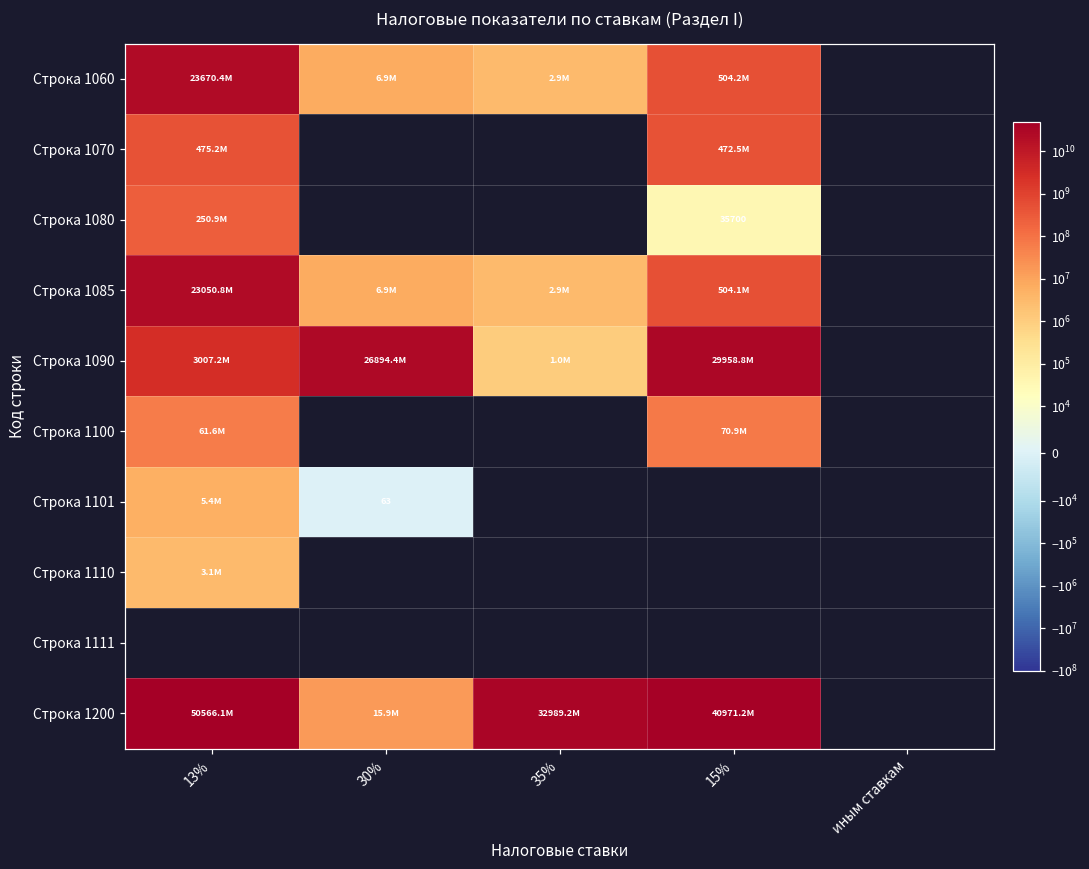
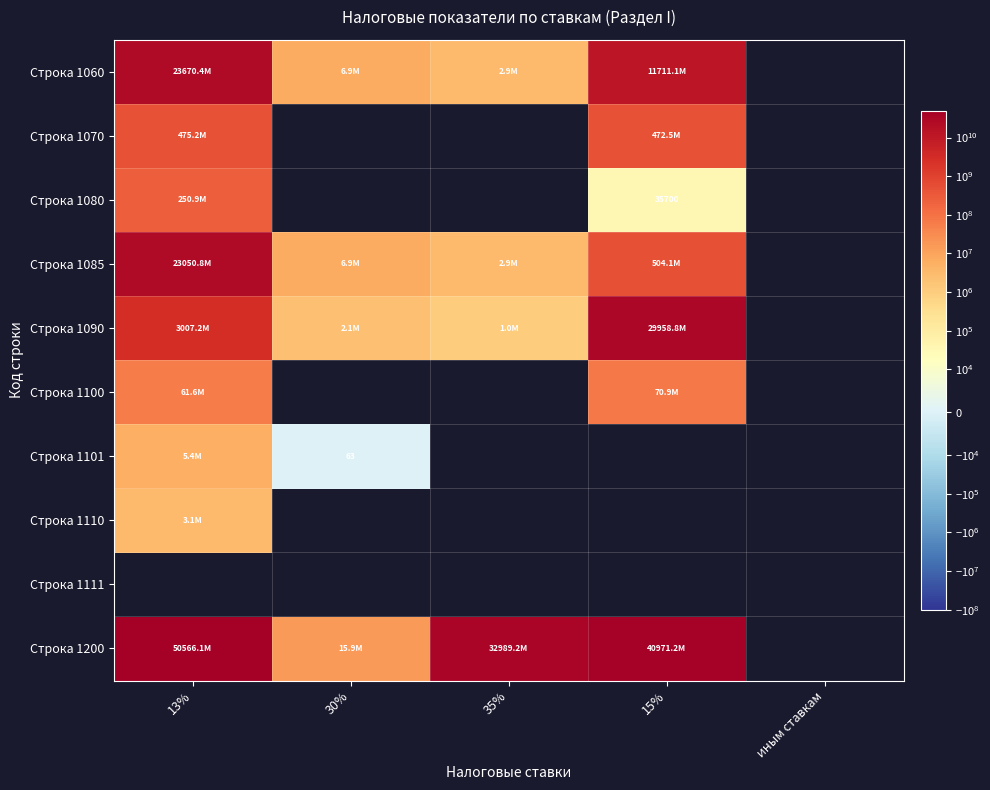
  {
    "Строка 1060": {
      "13%": "23670.4M",
      "30%": "6.9M",
      "35%": "2.9M",
-     "15%": "504.2M"
+     "15%": "11711.1M"
    },
    "Строка 1070": {
      "13%": "475.2M",
      "15%": "472.5M"
    },
    "Строка 1080": {
      "13%": "250.9M",
      "15%": "35700"
    },
    "Строка 1085": {
      "13%": "23050.8M",
      "30%": "6.9M",
      "35%": "2.9M",
      "15%": "504.1M"
    },
    "Строка 1090": {
      "13%": "3007.2M",
-     "30%": "26894.4M",
+     "30%": "2.1M",
      "35%": "1.0M",
      "15%": "29958.8M"
    },
    "Строка 1100": {
      "13%": "61.6M",
      "15%": "70.9M"
    },
    "Строка 1101": {
      "13%": "5.4M"
    },
    "Строка 1110": {
      "13%": "3.1M"
    },
    "Строка 1200": {
      "13%": "50566.1M",
      "30%": "15.9M",
      "35%": "32989.2M",
      "15%": "40971.2M"
    }
  }
